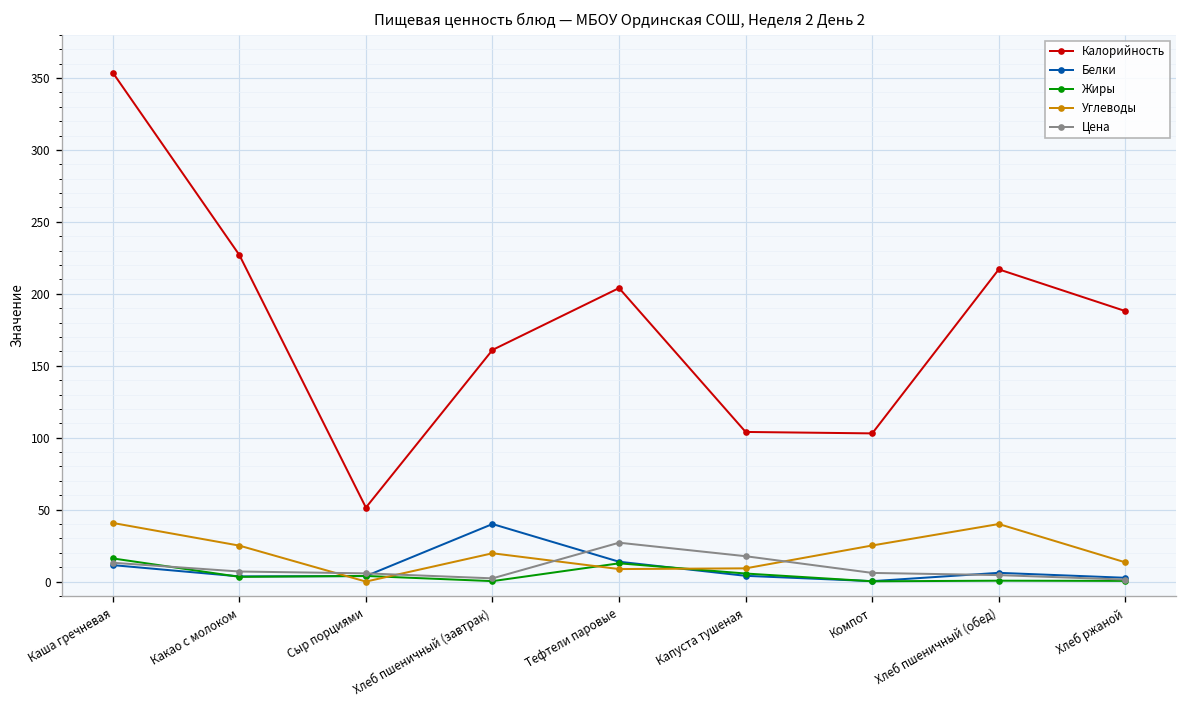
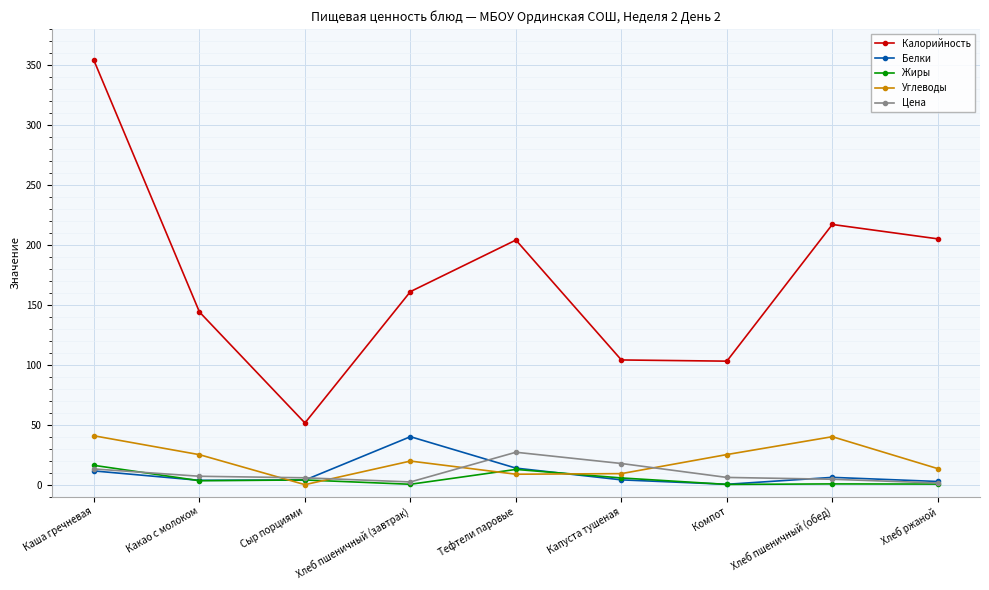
  {
    "Калорийность": {
      "Каша гречневая": 354,
-     "Какао с молоком": 227,
+     "Какао с молоком": 144,
      "Сыр порциями": 51,
      "Хлеб пшеничный (завтрак)": 161,
      "Тефтели паровые": 204,
      "Капуста тушеная": 104,
      "Компот": 103,
      "Хлеб пшеничный (обед)": 217,
-     "Хлеб ржаной": 188
+     "Хлеб ржаной": 205
    },
    "Белки": {
      "Хлеб пшеничный (завтрак)": 40
    },
    "Жиры": {
      "Каша гречневая": 16,
      "Хлеб пшеничный (обед)": 1
    },
    "Углеводы": {
      "Каша гречневая": 41,
      "Какао с молоком": 25,
      "Сыр порциями": 0,
      "Хлеб пшеничный (завтрак)": 20,
      "Тефтели паровые": 9,
      "Капуста тушеная": 9,
      "Компот": 25,
      "Хлеб пшеничный (обед)": 40,
      "Хлеб ржаной": 13
    },
    "Цена": {
      "Какао с молоком": 7,
      "Тефтели паровые": 27,
      "Капуста тушеная": 18,
      "Компот": 6
    }
  }
